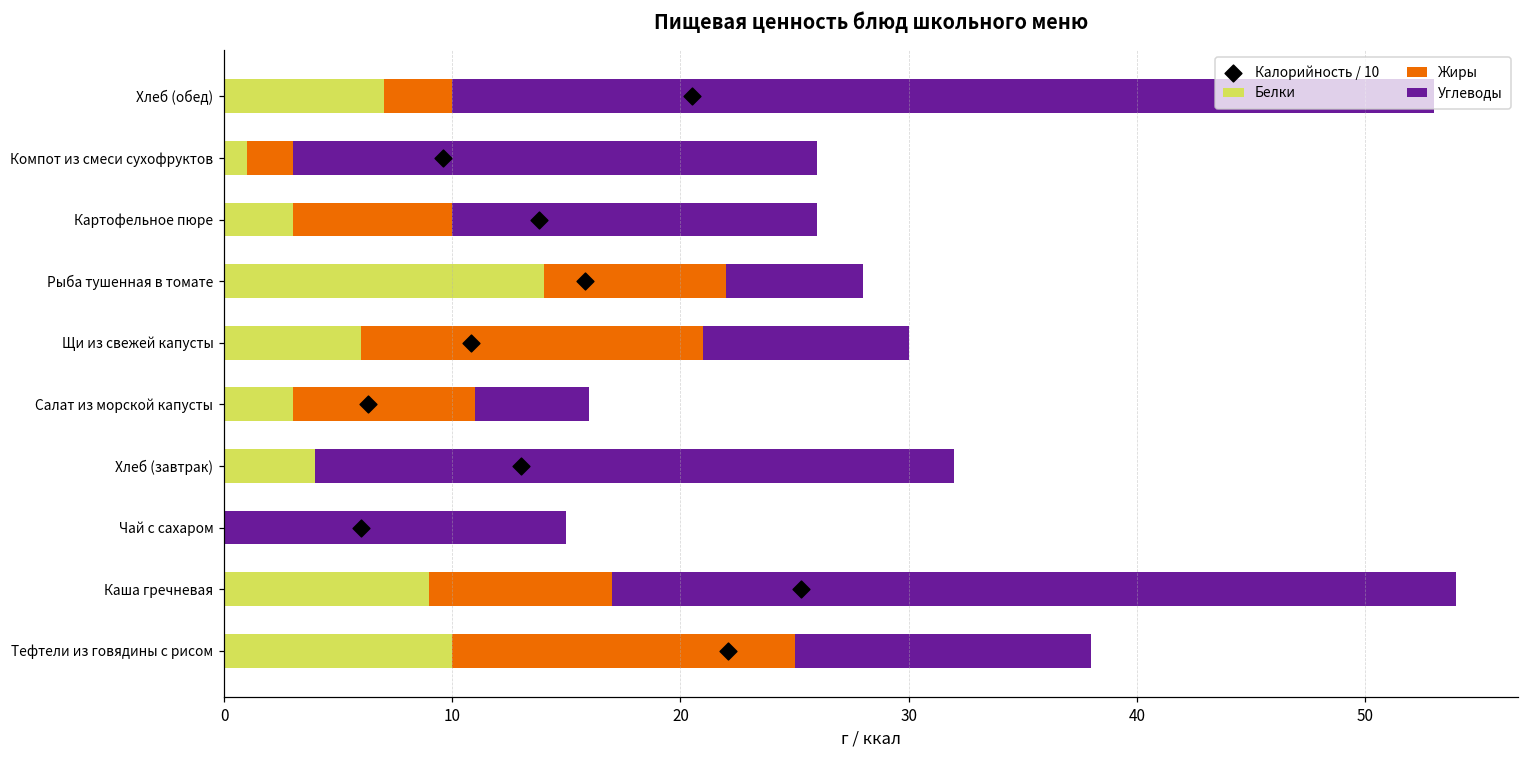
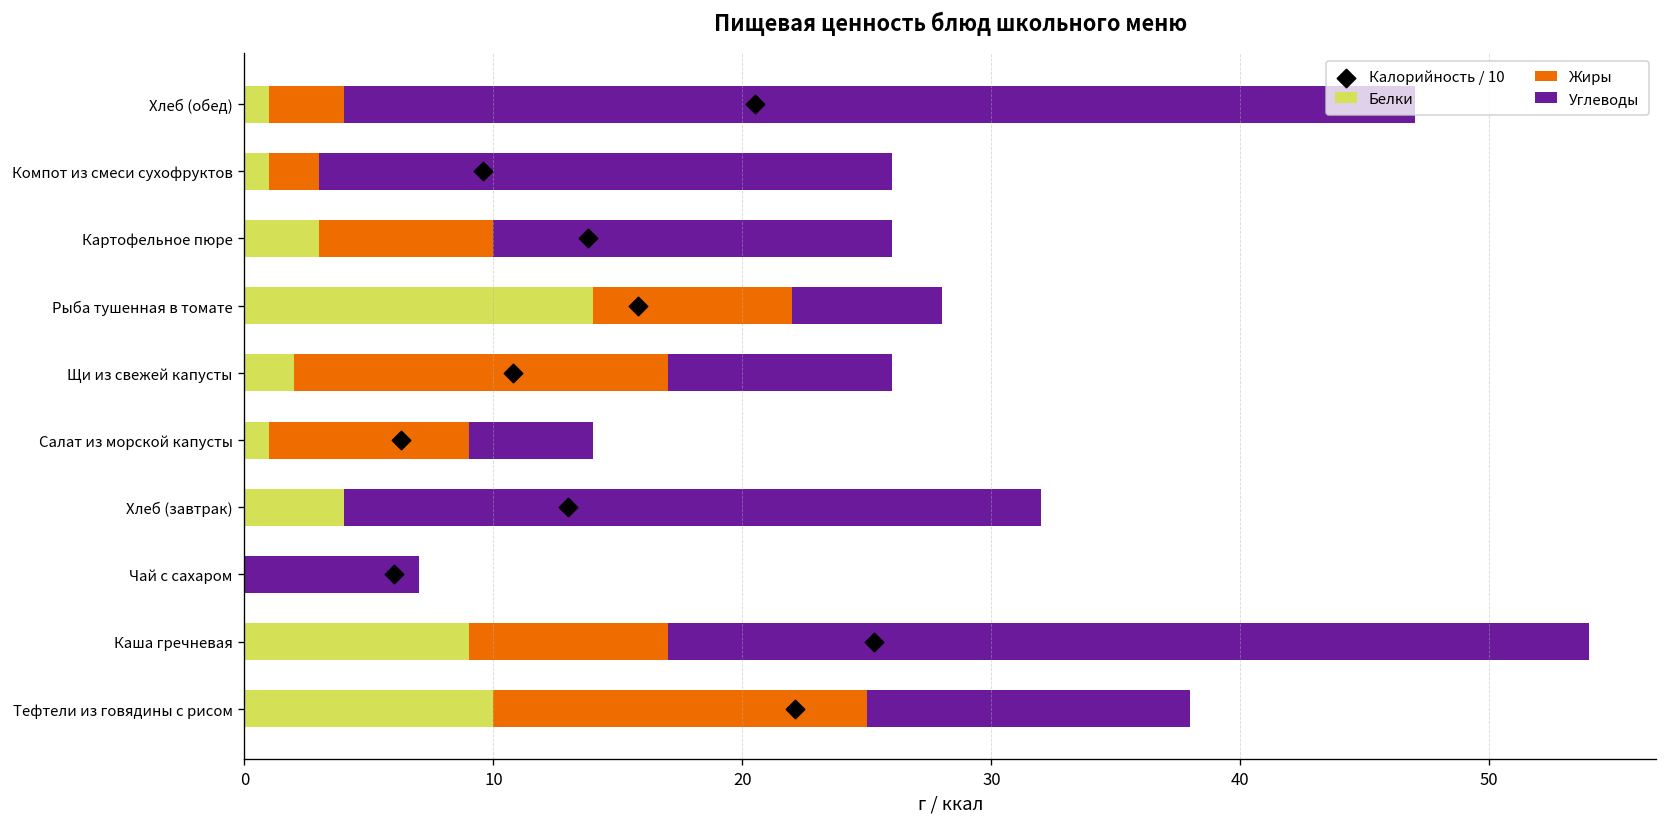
  {
    "Белки": {
-     "Хлеб (обед)": 7,
+     "Хлеб (обед)": 1,
      "Компот из смеси сухофруктов": 1,
      "Картофельное пюре": 3,
      "Рыба тушенная в томате": 14,
-     "Щи из свежей капусты": 6,
-     "Салат из морской капусты": 3,
+     "Щи из свежей капусты": 2,
+     "Салат из морской капусты": 1,
      "Хлеб (завтрак)": 4,
      "Чай с сахаром": 0,
      "Каша гречневая": 9,
      "Тефтели из говядины с рисом": 10
    },
    "Жиры": {
      "Хлеб (обед)": 3,
      "Компот из смеси сухофруктов": 2,
      "Картофельное пюре": 7,
      "Рыба тушенная в томате": 8,
      "Щи из свежей капусты": 15,
      "Салат из морской капусты": 8,
      "Хлеб (завтрак)": 0,
      "Чай с сахаром": 0,
      "Каша гречневая": 8,
      "Тефтели из говядины с рисом": 15
    },
    "Углеводы": {
      "Компот из смеси сухофруктов": 23,
      "Картофельное пюре": 16,
      "Рыба тушенная в томате": 6,
      "Щи из свежей капусты": 9,
      "Салат из морской капусты": 5,
      "Хлеб (завтрак)": 28,
-     "Чай с сахаром": 15,
+     "Чай с сахаром": 7,
      "Каша гречневая": 37,
      "Тефтели из говядины с рисом": 13
    }
  }
